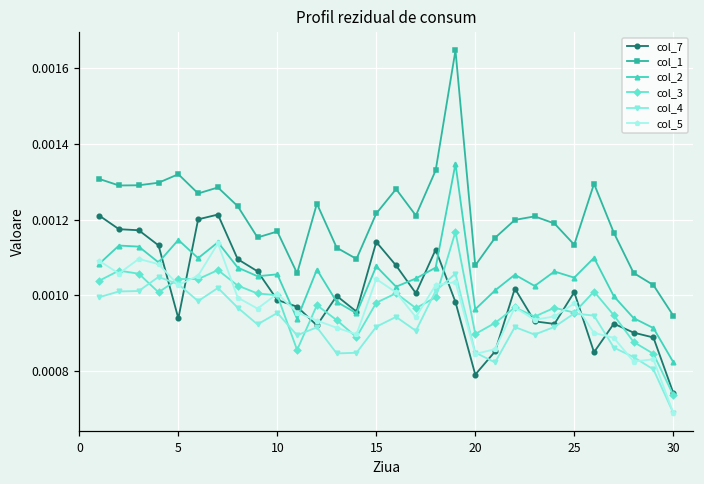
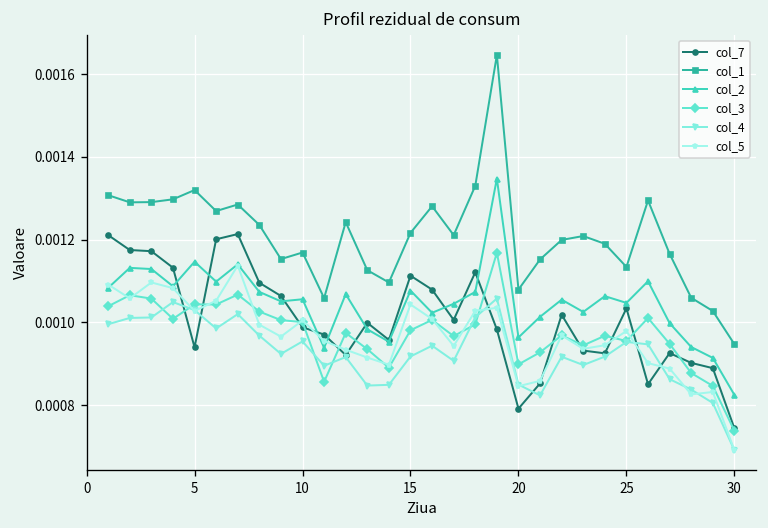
  {
    "col_7": {
      "5": 0.00094,
      "10": 0.00099,
-     "15": 0.00114,
+     "15": 0.00111,
      "20": 0.00079,
-     "25": 0.00101
+     "25": 0.00103
    }
  }
